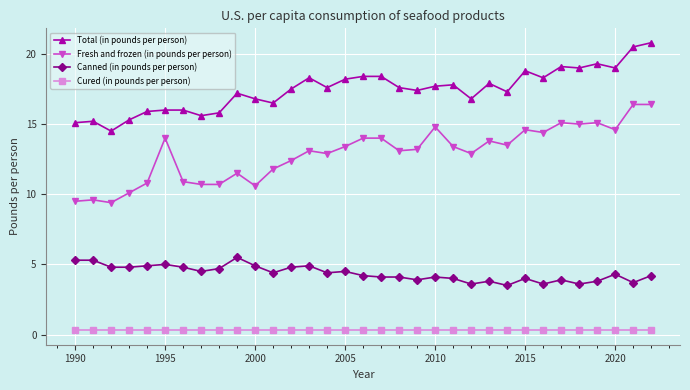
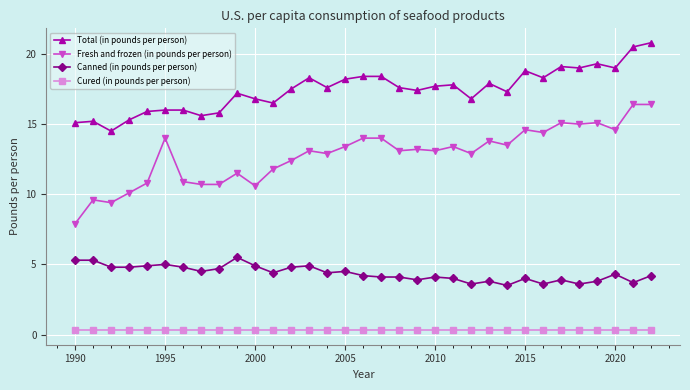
  {
    "Fresh and frozen (in pounds per person)": {
-     "1990": 9.5,
+     "1990": 7.9,
      "1995": 14.0,
      "2000": 10.6,
      "2005": 13.4,
-     "2010": 14.8,
+     "2010": 13.1,
      "2015": 14.6,
      "2020": 14.6
    },
    "Cured (in pounds per person)": {
      "1990": 0.3,
      "1995": 0.3,
      "2000": 0.3,
      "2005": 0.3,
      "2010": 0.3,
      "2015": 0.3,
      "2020": 0.3
    }
  }
